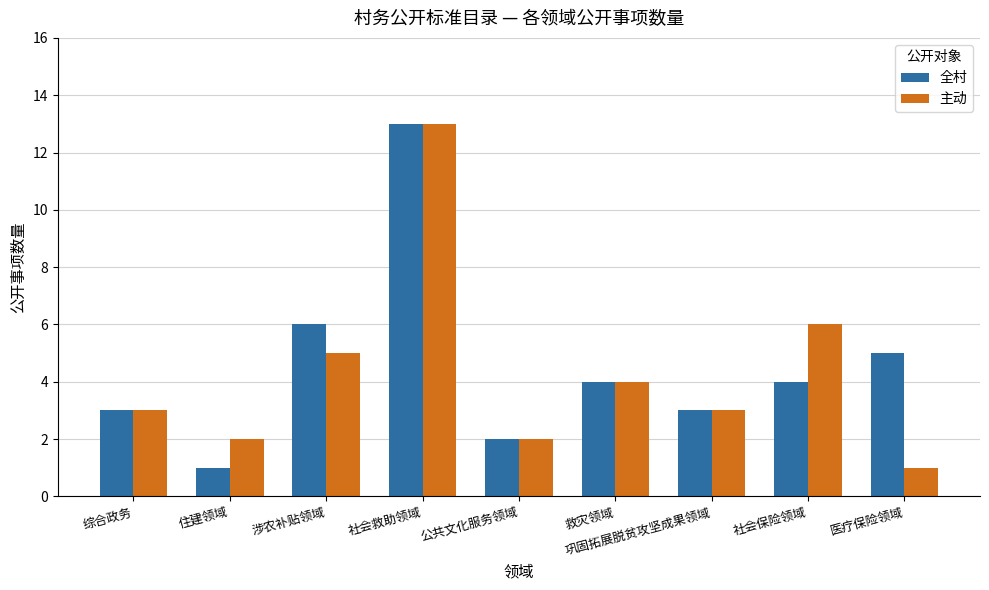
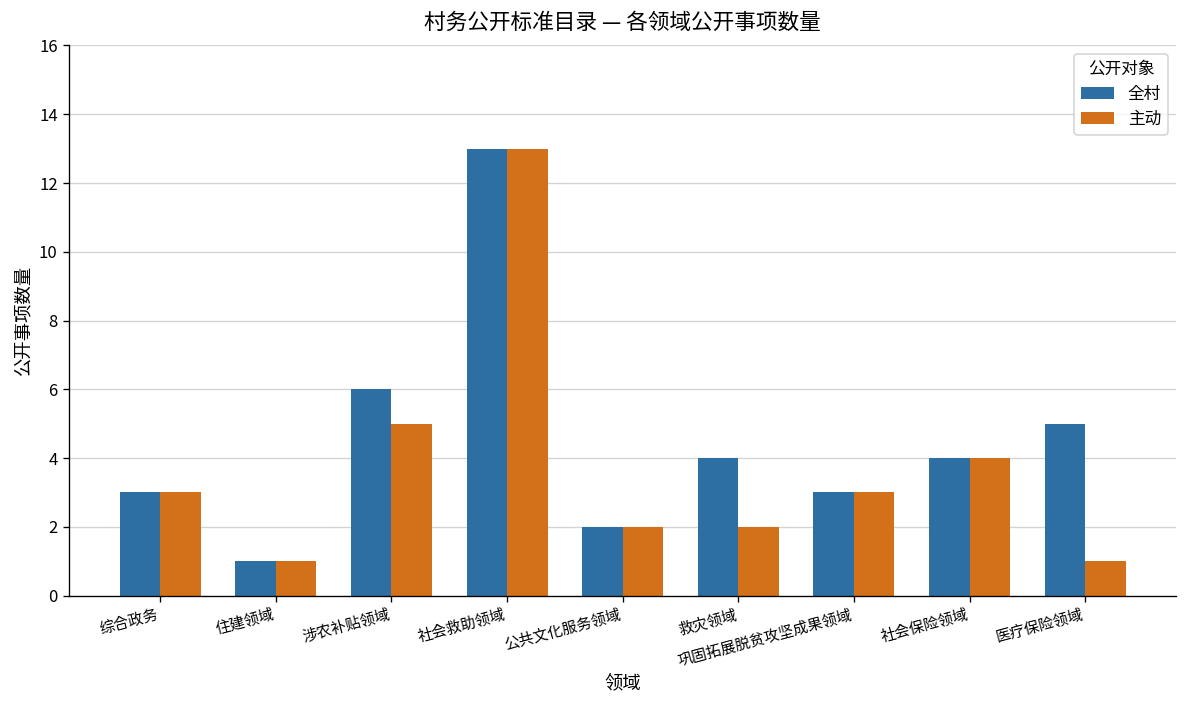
  {
    "全村": {
      "综合政务": 3,
      "住建领域": 1,
      "涉农补贴领域": 6,
      "社会救助领域": 13,
      "公共文化服务领域": 2,
      "救灾领域": 4,
      "巩固拓展脱贫攻坚成果领域": 3,
      "社会保险领域": 4,
      "医疗保险领域": 5
    },
    "主动": {
      "综合政务": 3,
-     "住建领域": 2,
+     "住建领域": 1,
      "涉农补贴领域": 5,
      "社会救助领域": 13,
      "公共文化服务领域": 2,
-     "救灾领域": 4,
+     "救灾领域": 2,
      "巩固拓展脱贫攻坚成果领域": 3,
-     "社会保险领域": 6,
+     "社会保险领域": 4,
      "医疗保险领域": 1
    }
  }
